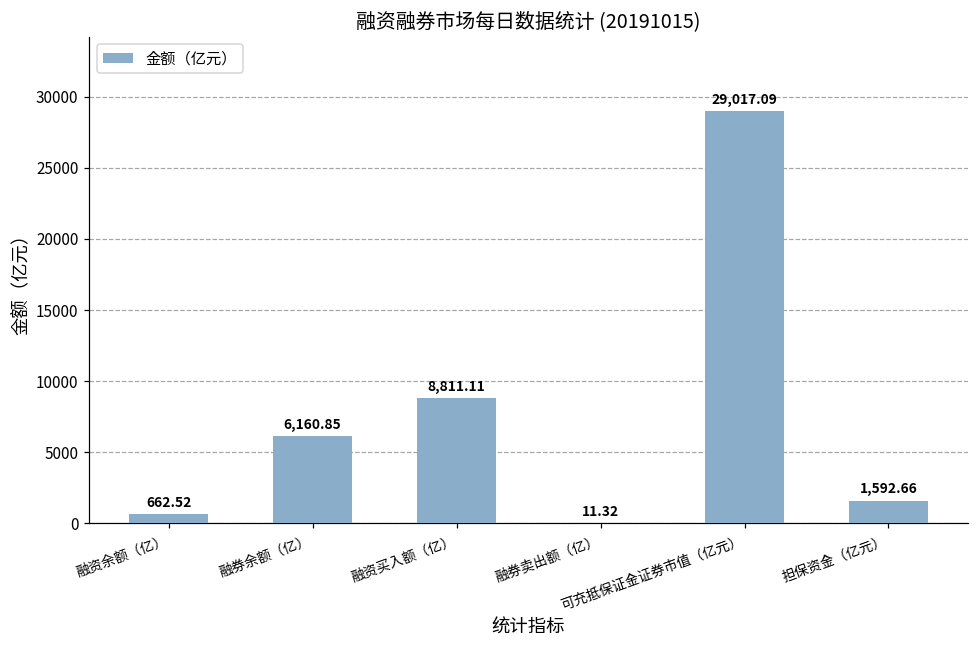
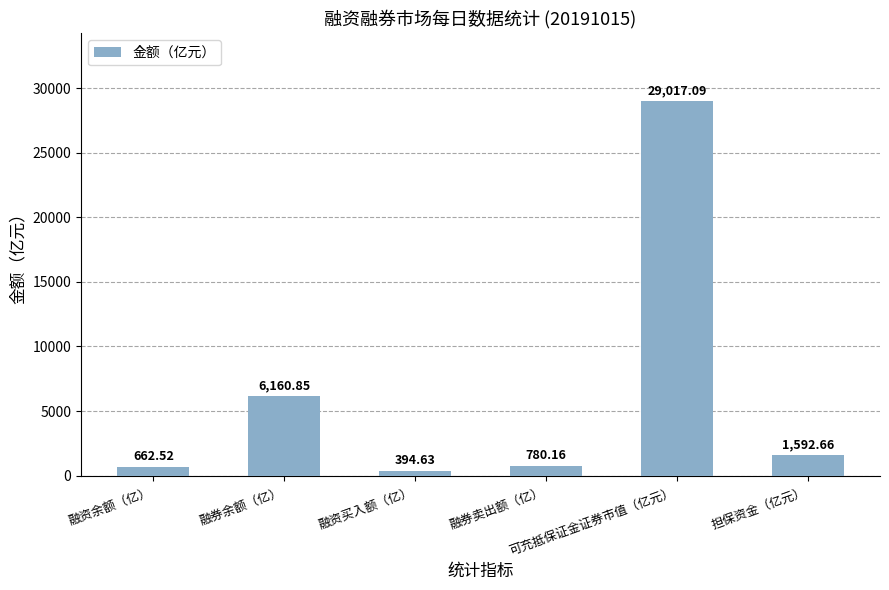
  {
    "融资余额（亿）": "662.52",
    "融券余额（亿）": "6,160.85",
-   "融资买入额（亿）": "8,811.11",
-   "融券卖出额（亿）": "11.32",
+   "融资买入额（亿）": "394.63",
+   "融券卖出额（亿）": "780.16",
    "可充抵保证金证券市值（亿元）": "29,017.09",
    "担保资金（亿元）": "1,592.66"
  }
